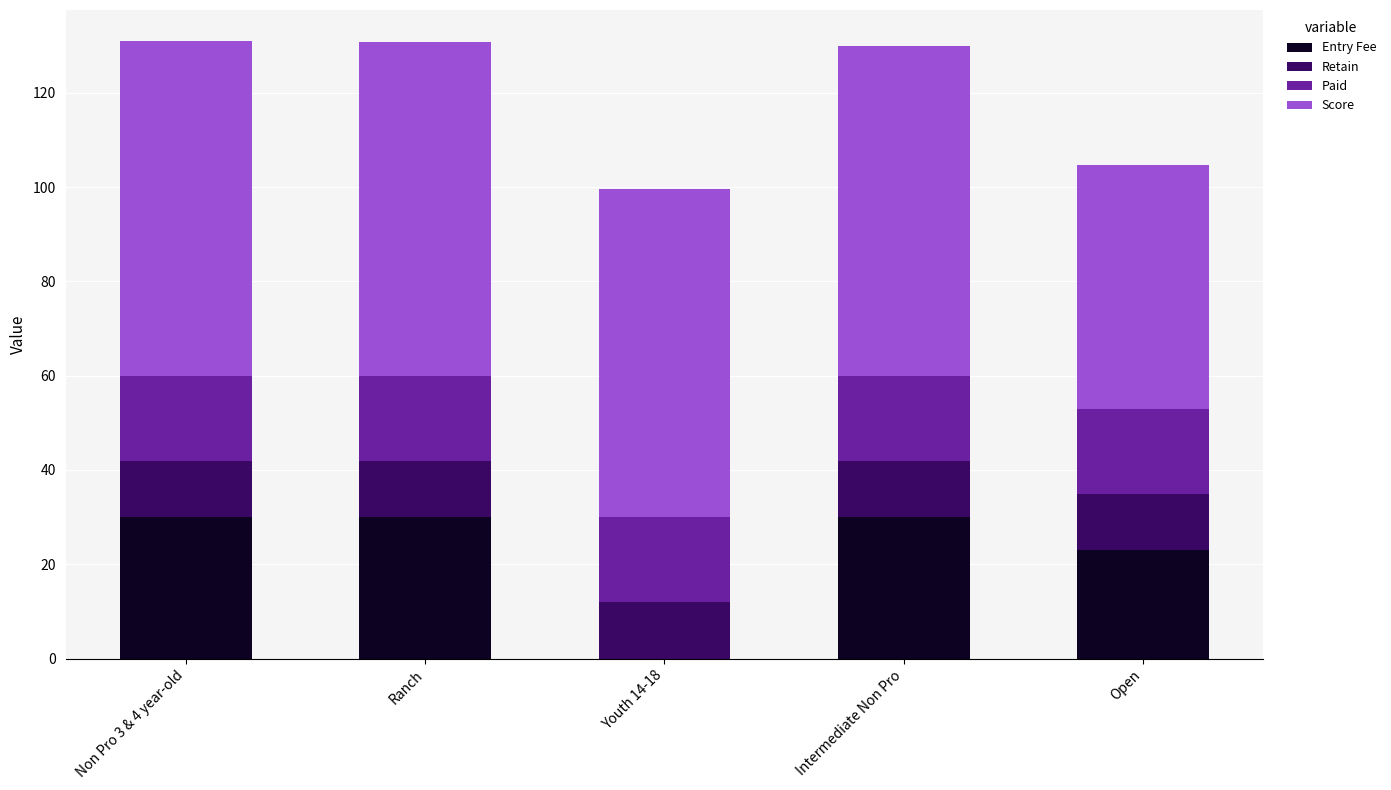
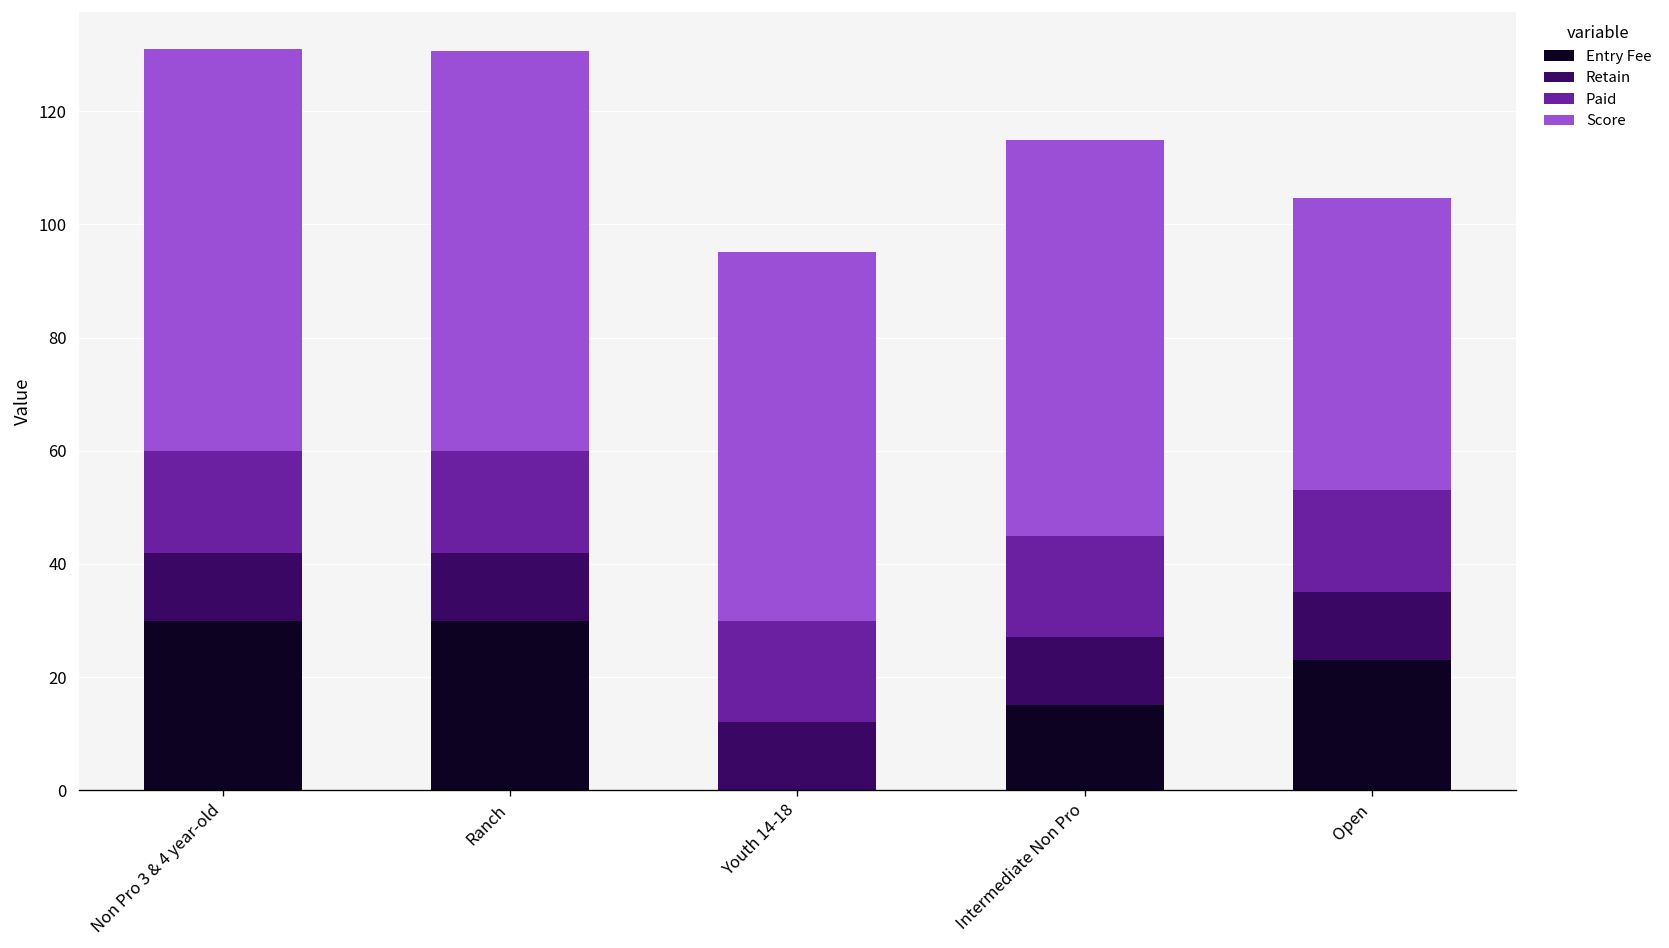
  {
    "Entry Fee": {
      "Non Pro 3 & 4 year-old": 30,
      "Ranch": 30,
      "Youth 14-18": 0,
-     "Intermediate Non Pro": 30,
+     "Intermediate Non Pro": 15,
      "Open": 23
    },
    "Retain": {
      "Non Pro 3 & 4 year-old": 12,
      "Ranch": 12,
      "Youth 14-18": 12,
      "Intermediate Non Pro": 12,
      "Open": 12
    },
    "Paid": {
      "Non Pro 3 & 4 year-old": 18,
      "Ranch": 18,
      "Youth 14-18": 18,
      "Intermediate Non Pro": 18,
      "Open": 18
    },
    "Score": {
      "Non Pro 3 & 4 year-old": 71,
      "Ranch": 71,
-     "Youth 14-18": 70,
+     "Youth 14-18": 65,
      "Intermediate Non Pro": 70,
      "Open": 52
    }
  }
